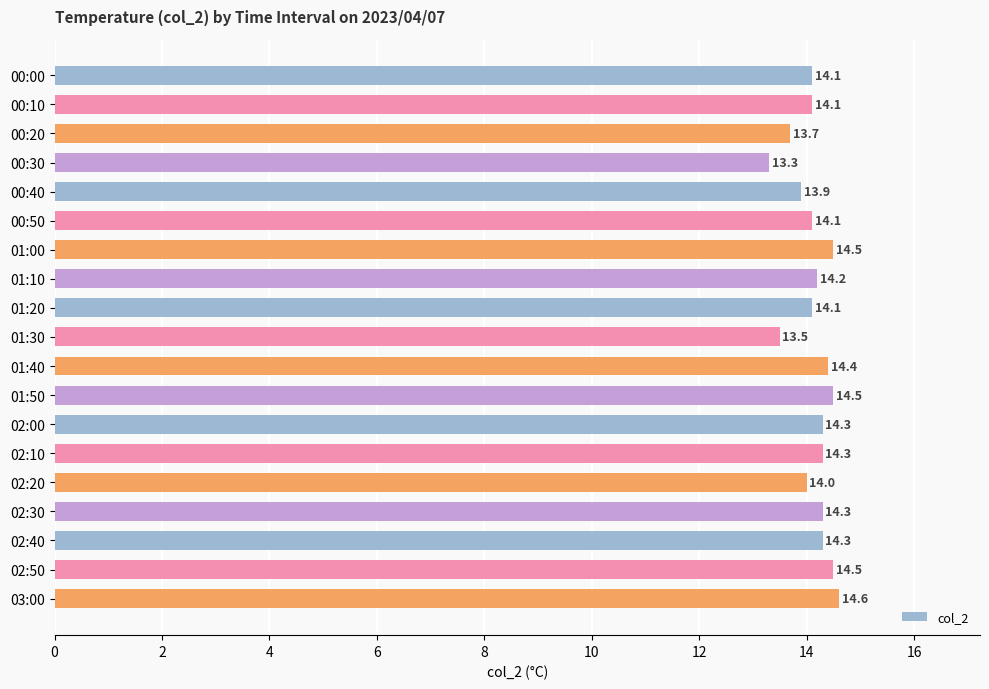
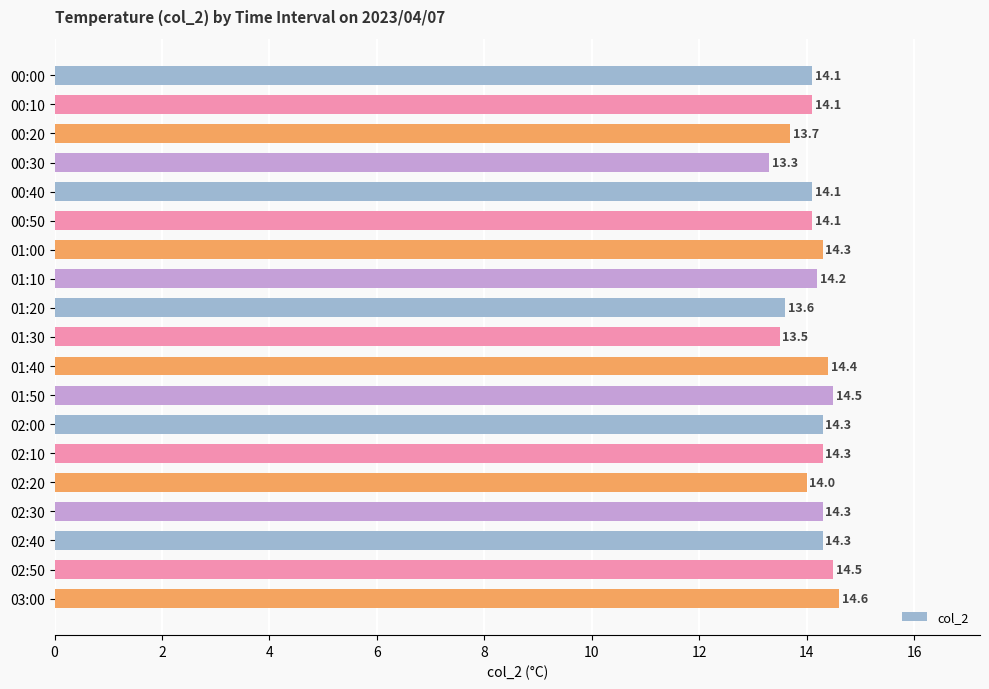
  {
    "00:00": 14.1,
    "00:10": 14.1,
    "00:20": 13.7,
    "00:30": 13.3,
-   "00:40": 13.9,
+   "00:40": 14.1,
    "00:50": 14.1,
-   "01:00": 14.5,
+   "01:00": 14.3,
    "01:10": 14.2,
-   "01:20": 14.1,
+   "01:20": 13.6,
    "01:30": 13.5,
    "01:40": 14.4,
    "01:50": 14.5,
    "02:00": 14.3,
    "02:10": 14.3,
    "02:20": 14.0,
    "02:30": 14.3,
    "02:40": 14.3,
    "02:50": 14.5,
    "03:00": 14.6
  }
